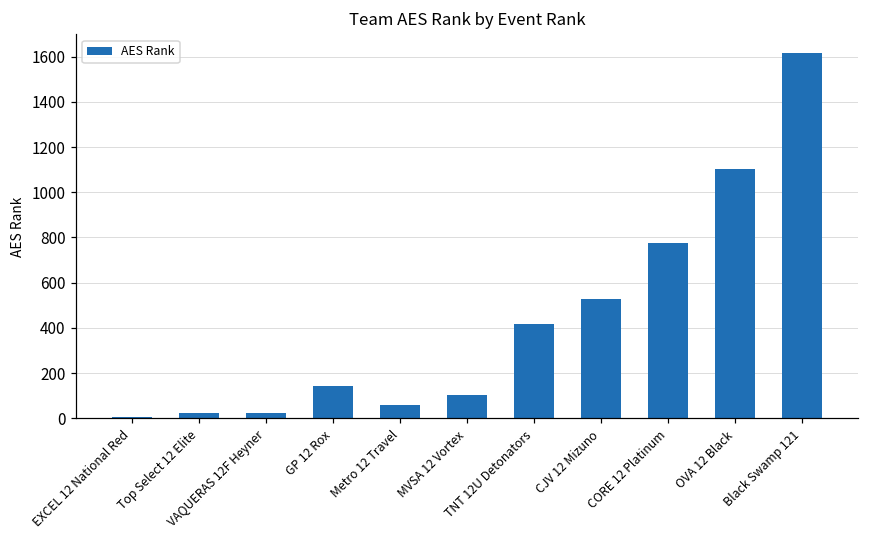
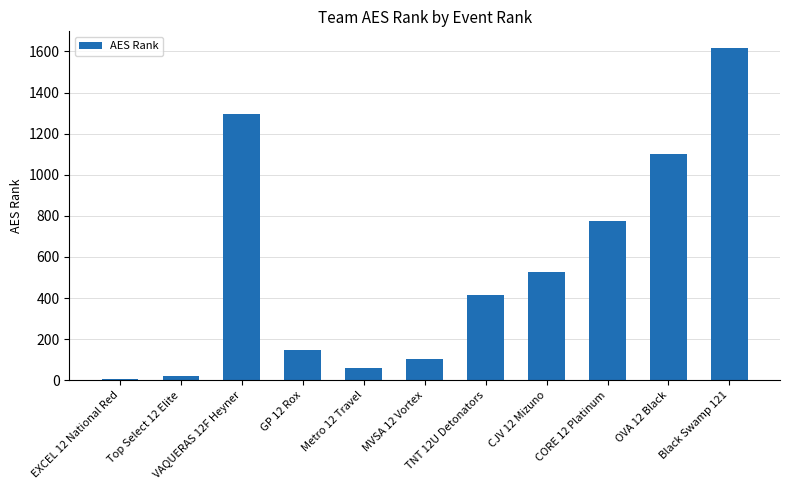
  {
    "Top Select 12 Elite": 20,
-   "VAQUERAS 12F Heyner": 30,
+   "VAQUERAS 12F Heyner": 1300,
    "GP 12 Rox": 150,
    "Metro 12 Travel": 60,
    "MVSA 12 Vortex": 100,
    "TNT 12U Detonators": 420,
    "CJV 12 Mizuno": 530,
    "CORE 12 Platinum": 780,
    "OVA 12 Black": 1100,
    "Black Swamp 121": 1620
  }
